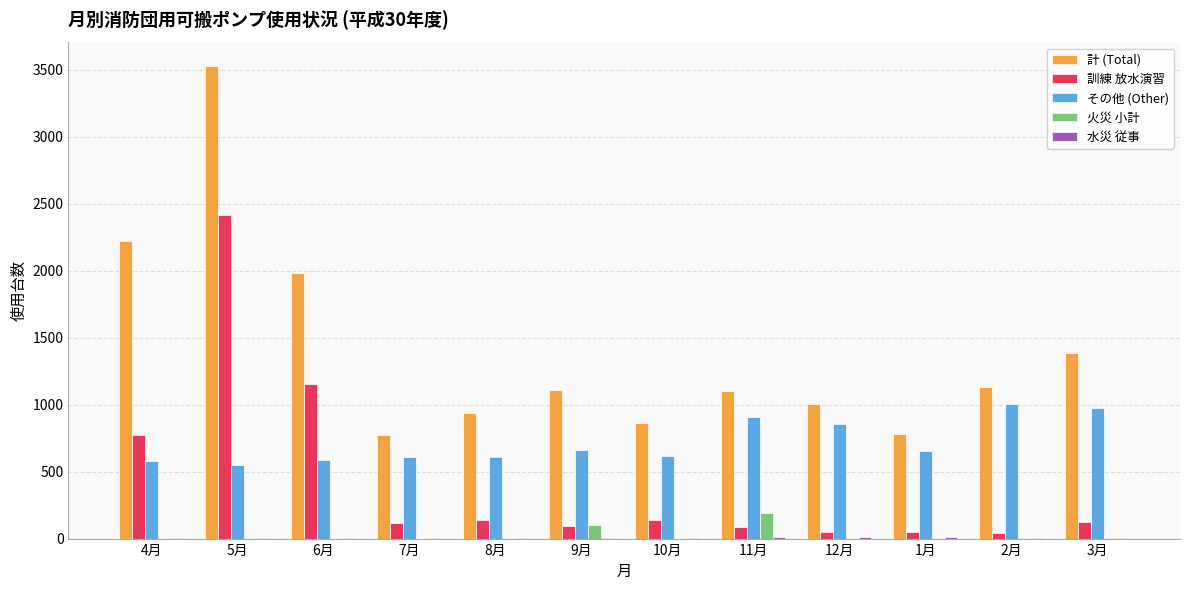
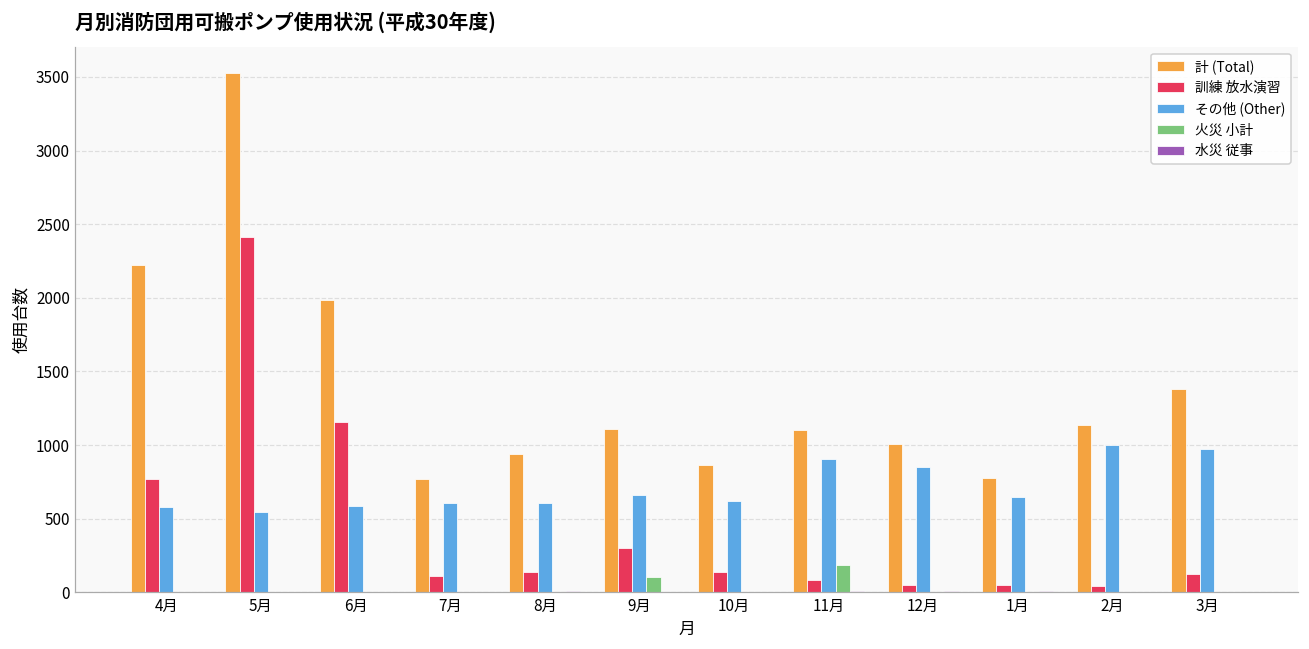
  {
    "計 (Total)": {
      "4月": 2220,
      "5月": 3530,
      "6月": 1990,
      "7月": 770,
      "8月": 940,
      "9月": 1110,
      "10月": 860,
      "11月": 1110,
      "12月": 1010,
      "1月": 780,
      "2月": 1130,
      "3月": 1380
    },
    "訓練 放水演習": {
      "4月": 770,
      "5月": 2420,
      "6月": 1160,
      "7月": 110,
      "8月": 140,
-     "9月": 90,
+     "9月": 300,
      "10月": 140,
      "11月": 80,
      "12月": 50,
      "1月": 50,
      "2月": 40,
      "3月": 130
    },
    "その他 (Other)": {
      "4月": 580,
      "5月": 550,
      "6月": 590,
      "7月": 610,
      "8月": 610,
      "9月": 660,
      "10月": 620,
      "11月": 910,
      "12月": 850,
      "1月": 650,
      "2月": 1000,
      "3月": 970
    },
    "火災 小計": {
      "6月": 0,
      "7月": 0,
      "8月": 0,
      "9月": 100,
      "10月": 0,
      "11月": 190,
      "12月": 0
    }
  }
